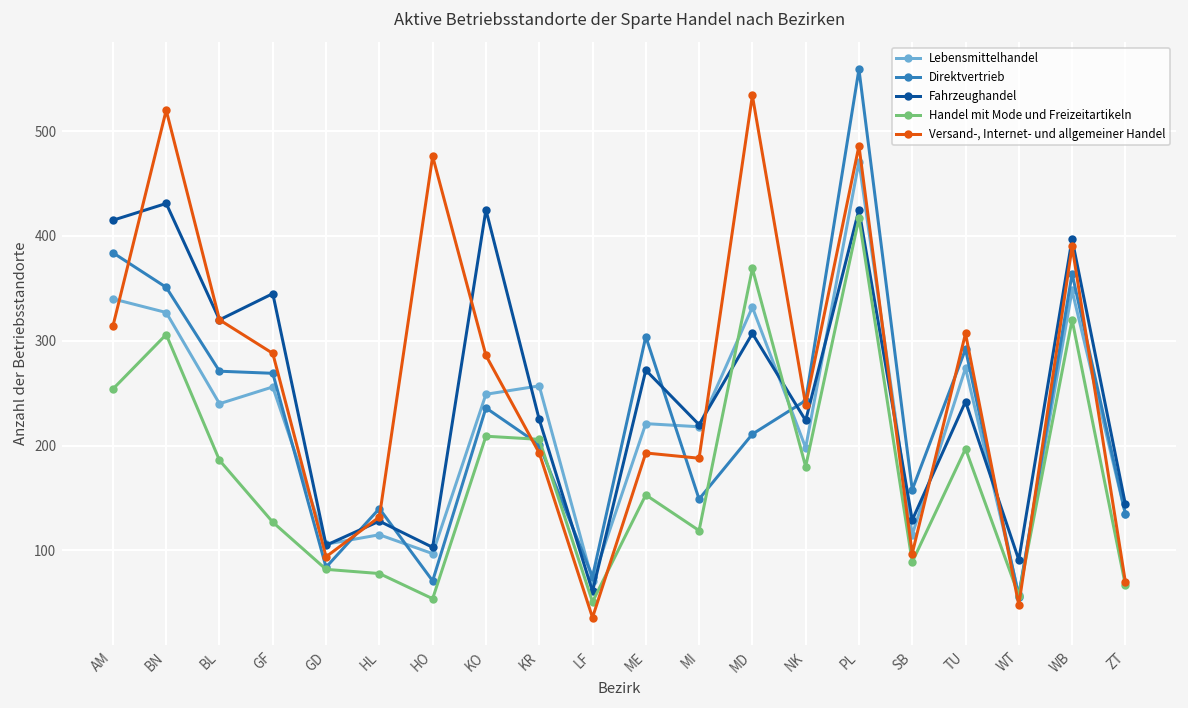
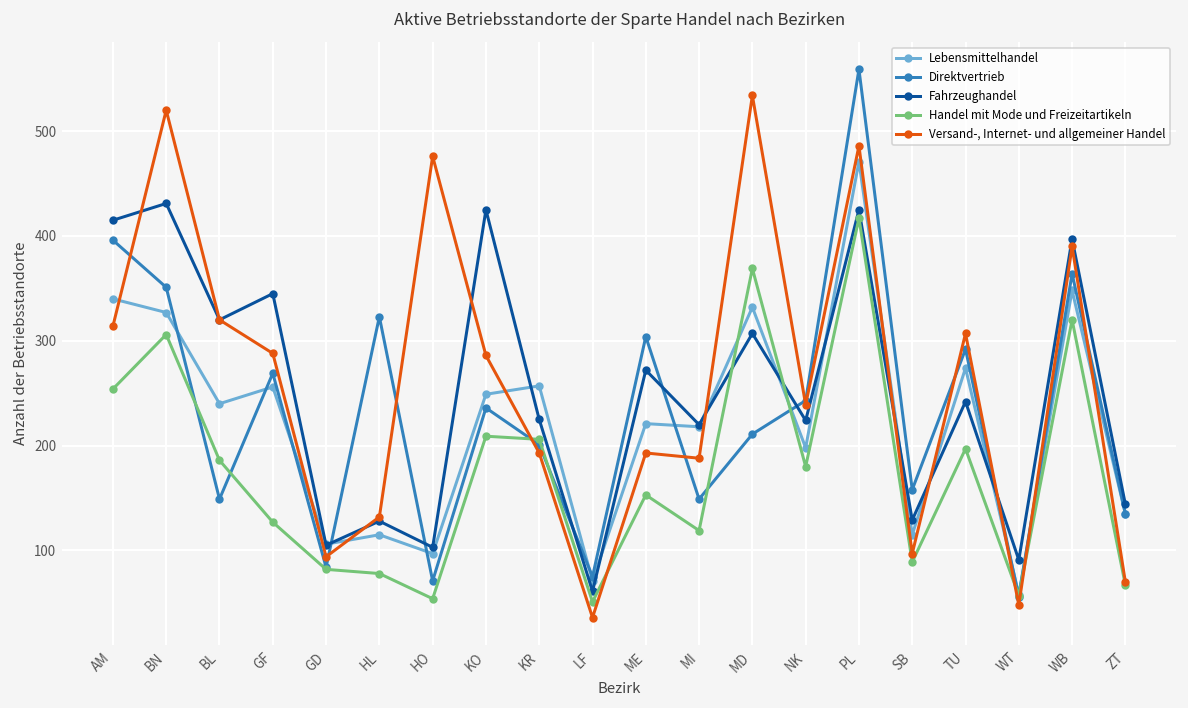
  {
    "Lebensmittelhandel": {
      "AM": 340,
      "BN": 330,
      "BL": 240,
      "GF": 260,
      "HL": 120,
      "HO": 100,
      "KO": 250,
      "KR": 260,
      "LF": 70,
      "ME": 220,
      "MD": 330,
      "NK": 200,
      "PL": 470,
      "SB": 120,
      "TU": 270,
      "WB": 350
    },
    "Direktvertrieb": {
-     "AM": 380,
+     "AM": 400,
      "BN": 350,
-     "BL": 270,
+     "BL": 150,
      "GF": 270,
-     "HL": 140,
+     "HL": 320,
      "HO": 70,
      "KO": 240,
      "KR": 200,
      "LF": 80,
      "ME": 300,
      "MI": 150,
      "MD": 210,
      "NK": 240,
      "PL": 560,
      "SB": 160,
      "TU": 290,
      "WB": 360
    },
    "Fahrzeughandel": {
      "AM": 420,
      "BN": 430,
      "GF": 350,
      "HL": 130,
      "HO": 100,
      "KO": 430,
      "KR": 230,
      "LF": 60,
      "ME": 270,
      "MD": 310,
      "NK": 220,
      "PL": 430,
      "SB": 130,
      "TU": 240,
      "WT": 90,
      "WB": 400,
      "ZT": 140
    },
    "Handel mit Mode und Freizeitartikeln": {
      "AM": 250,
      "BN": 310,
      "BL": 190,
      "GF": 130,
      "HL": 80,
      "HO": 50,
      "KO": 210,
      "KR": 210,
      "LF": 50,
      "ME": 150,
      "MI": 120,
      "MD": 370,
      "NK": 180,
      "PL": 420,
      "SB": 90,
      "TU": 200,
      "WB": 320,
      "ZT": 70
    },
    "Versand-, Internet- und allgemeiner Handel": {
      "AM": 310,
      "BN": 520,
      "GF": 290,
      "GD": 90,
      "HL": 130,
      "HO": 480,
      "KO": 290,
      "KR": 190,
      "LF": 40,
      "ME": 190,
      "MI": 190,
      "MD": 530,
      "NK": 240,
      "PL": 490,
      "SB": 100,
      "TU": 310,
      "WT": 50,
      "WB": 390,
      "ZT": 70
    }
  }
